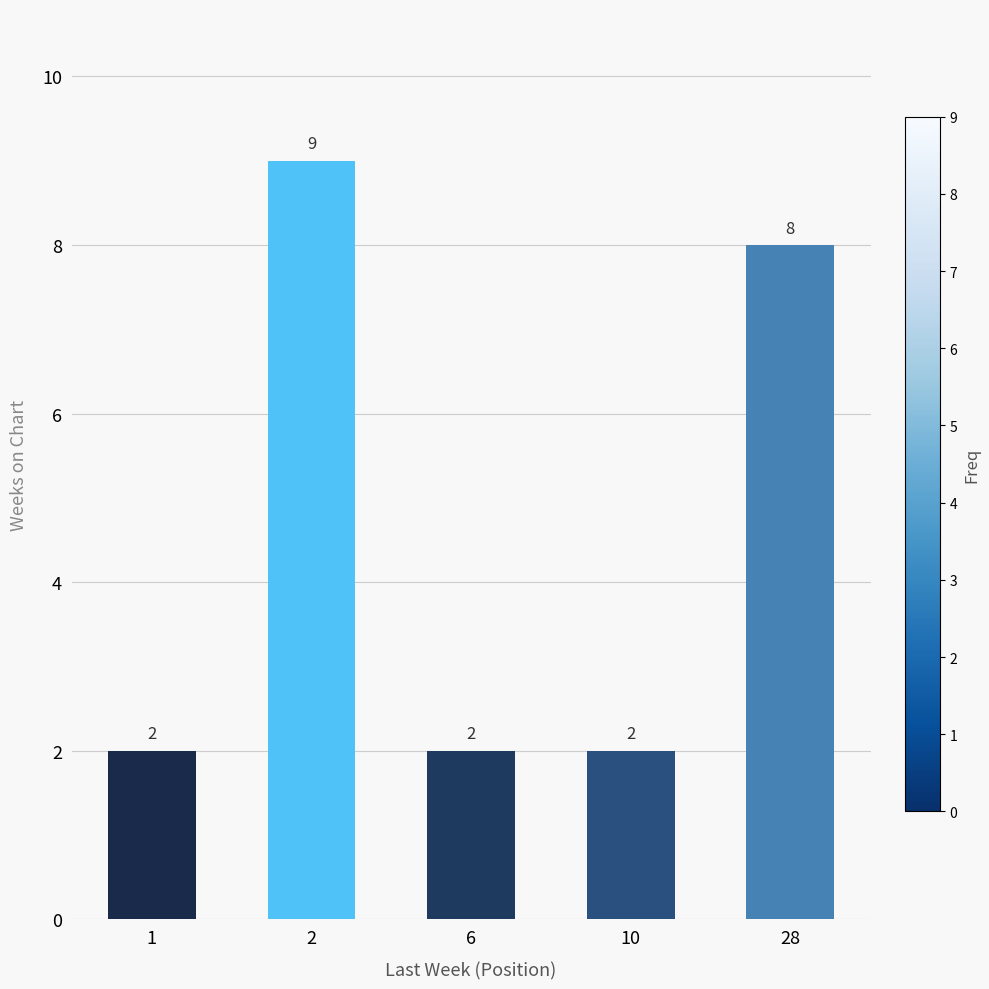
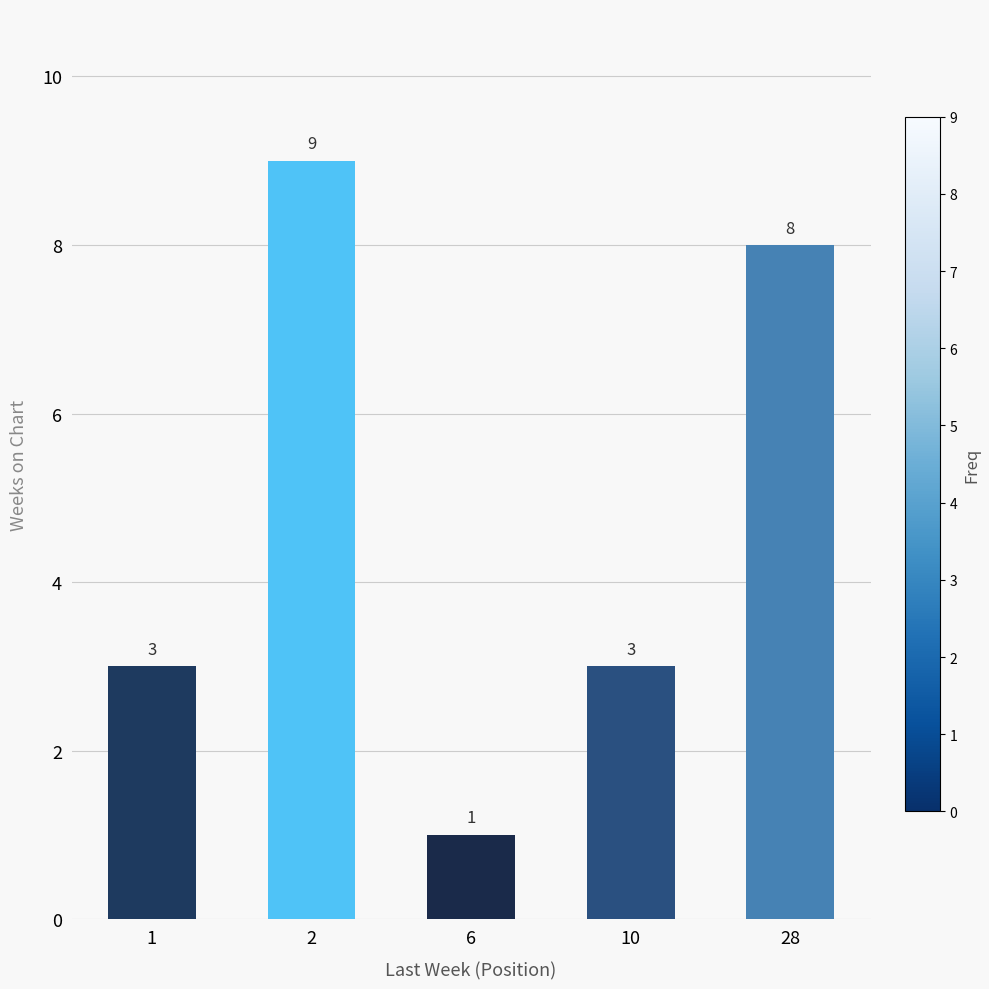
  {
-   "1": 2,
+   "1": 3,
    "2": 9,
-   "6": 2,
-   "10": 2,
+   "6": 1,
+   "10": 3,
    "28": 8
  }
